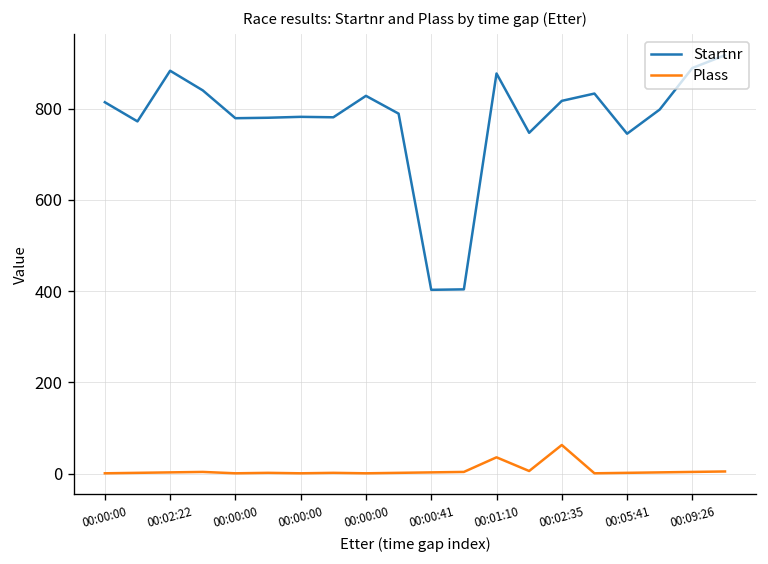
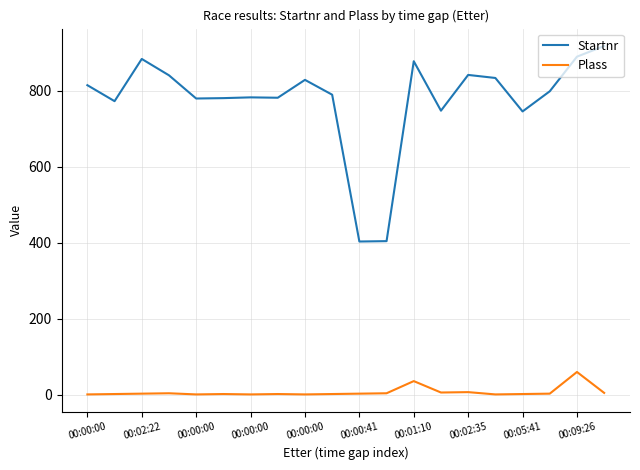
  {
    "Startnr": {
      "00:02:22": 880,
      "00:01:10": 880,
-     "00:02:35": 820,
+     "00:02:35": 840,
      "00:05:41": 750
    },
    "Plass": {
      "00:02:22": 0,
      "00:01:10": 40,
-     "00:02:35": 60,
+     "00:02:35": 10,
      "00:05:41": 0,
-     "00:09:26": 0
+     "00:09:26": 60
    }
  }
